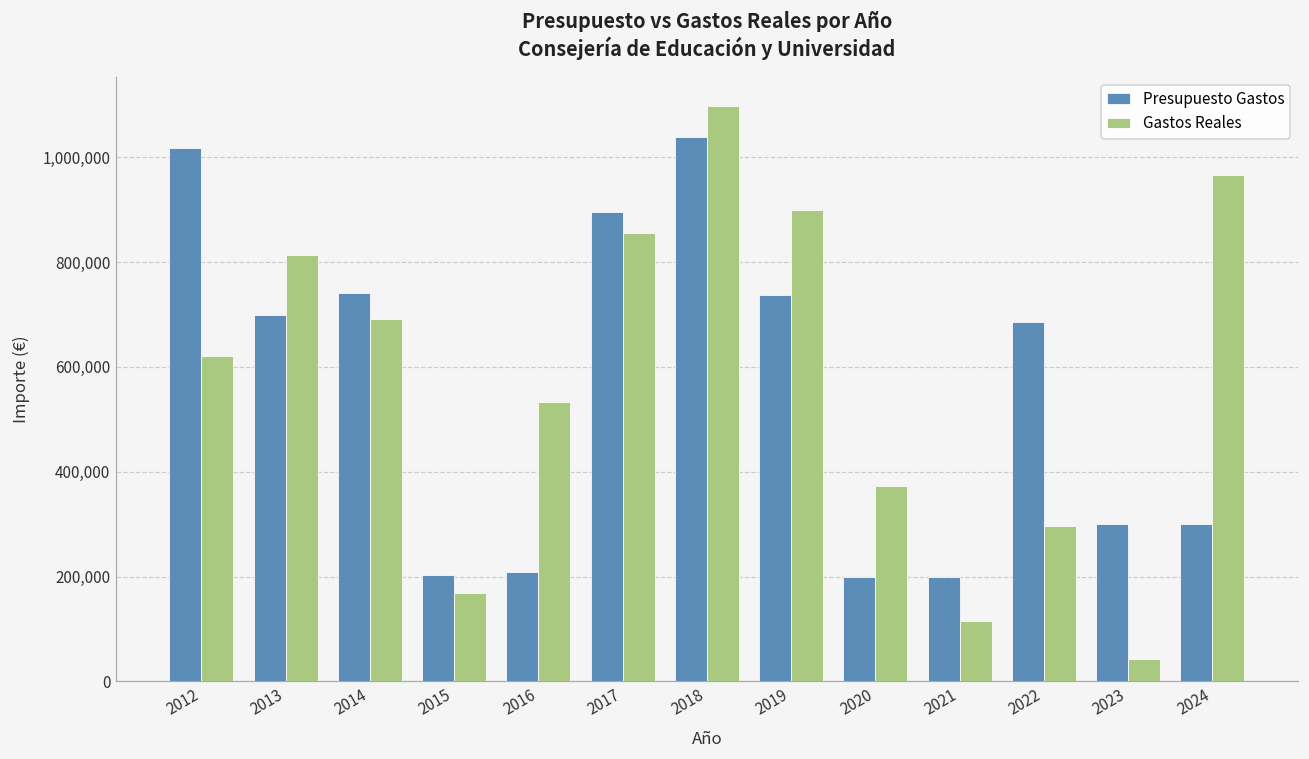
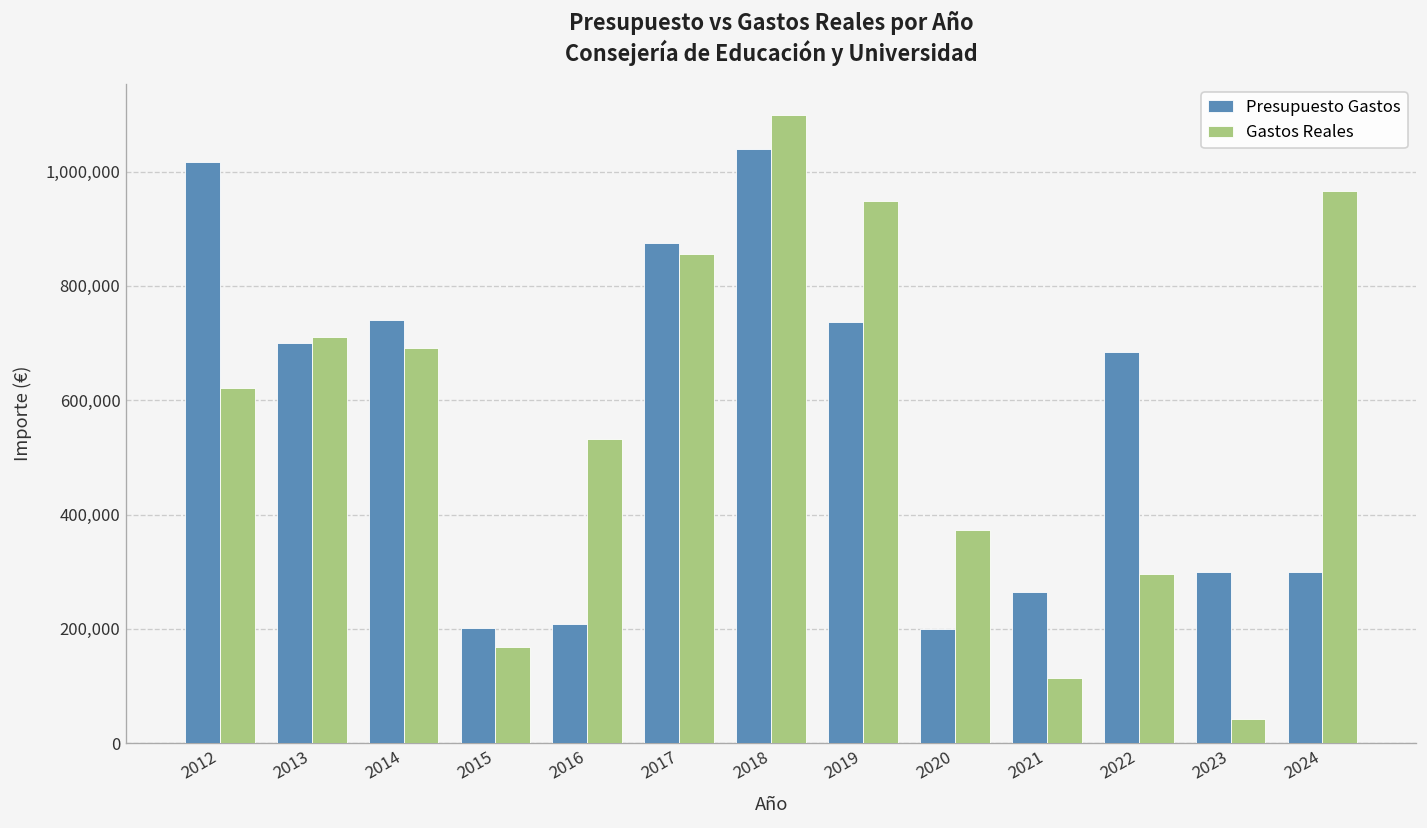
  {
    "Presupuesto Gastos": {
      "2012": "1,020,000",
      "2013": "700,000",
      "2014": "740,000",
      "2015": "200,000",
      "2016": "210,000",
-     "2017": "900,000",
+     "2017": "880,000",
      "2018": "1,040,000",
      "2019": "740,000",
      "2020": "200,000",
-     "2021": "200,000",
+     "2021": "260,000",
      "2022": "690,000",
      "2023": "300,000",
      "2024": "300,000"
    },
    "Gastos Reales": {
      "2012": "620,000",
-     "2013": "810,000",
+     "2013": "710,000",
      "2014": "690,000",
      "2015": "170,000",
      "2016": "530,000",
      "2017": "860,000",
      "2018": "1,100,000",
-     "2019": "900,000",
+     "2019": "950,000",
      "2020": "370,000",
      "2021": "110,000",
      "2022": "300,000",
      "2023": "40,000",
      "2024": "970,000"
    }
  }
